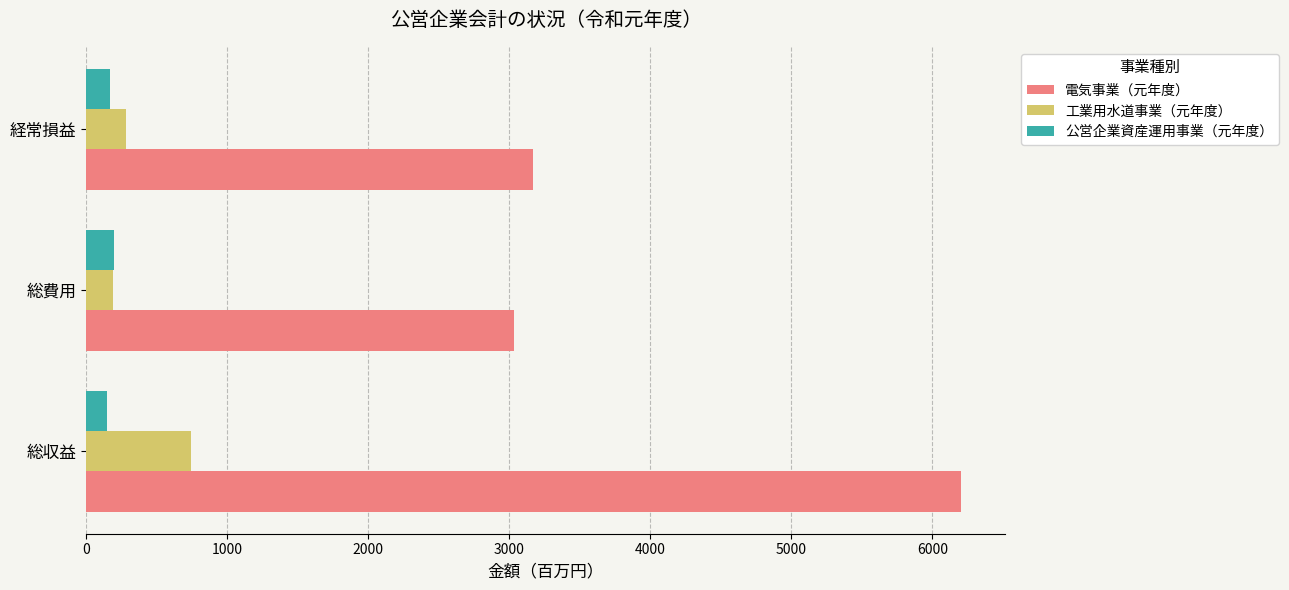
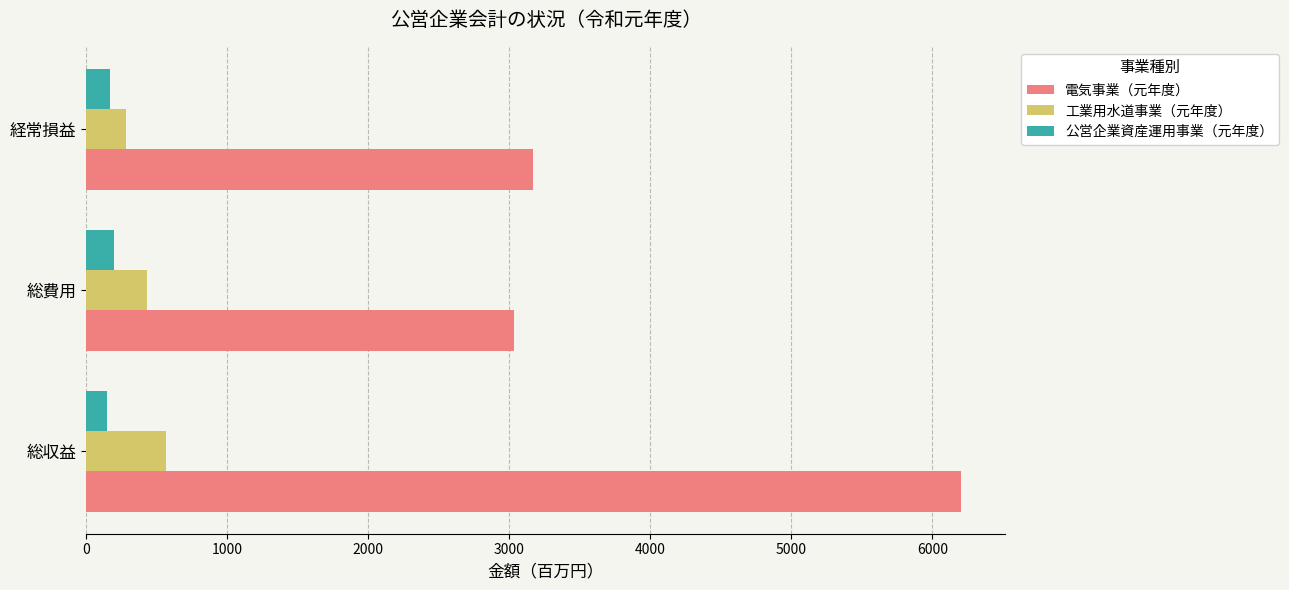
  {
    "電気事業（元年度）": {
      "経常損益": 3170,
      "総費用": 3040,
      "総収益": 6200
    },
    "工業用水道事業（元年度）": {
      "経常損益": 280,
-     "総費用": 190,
-     "総収益": 740
+     "総費用": 430,
+     "総収益": 570
    },
    "公営企業資産運用事業（元年度）": {
      "経常損益": 170,
      "総費用": 200,
      "総収益": 150
    }
  }
